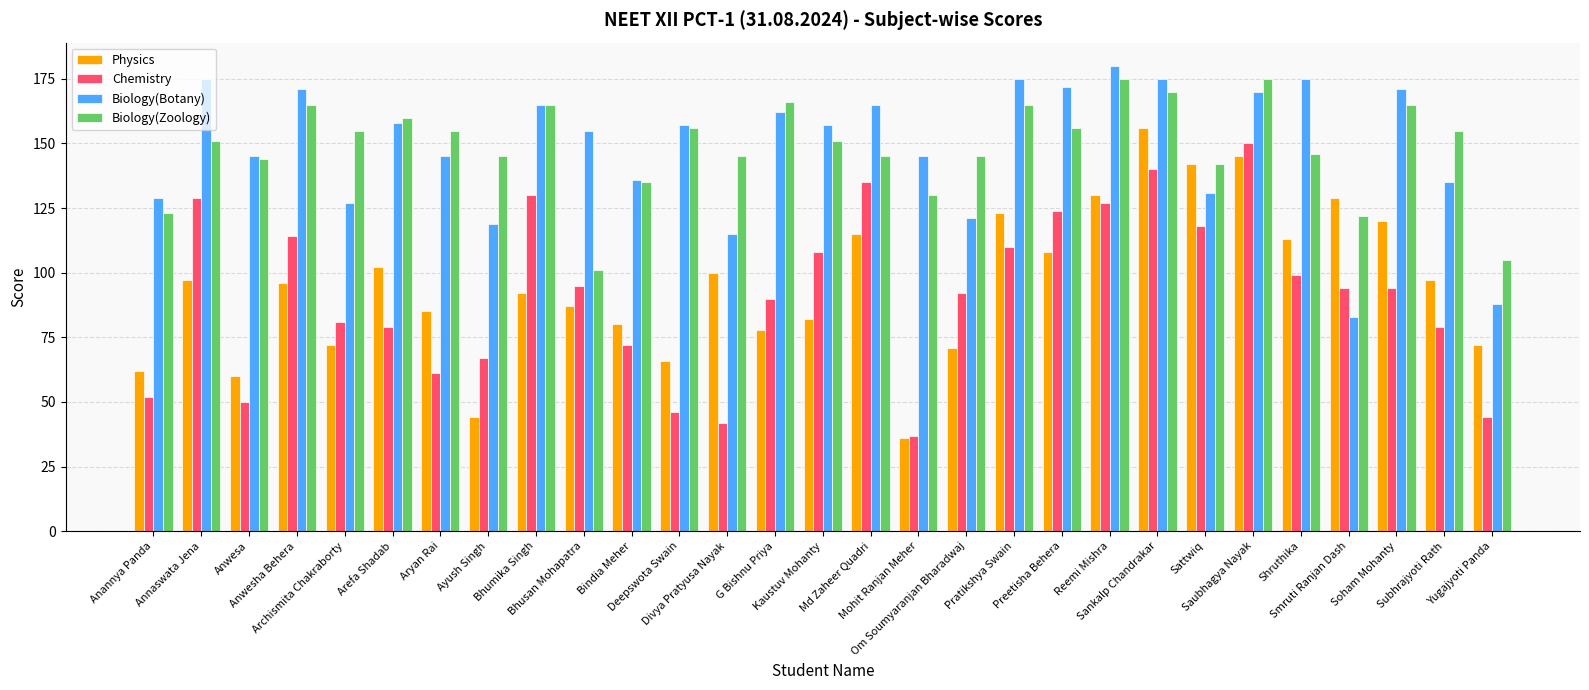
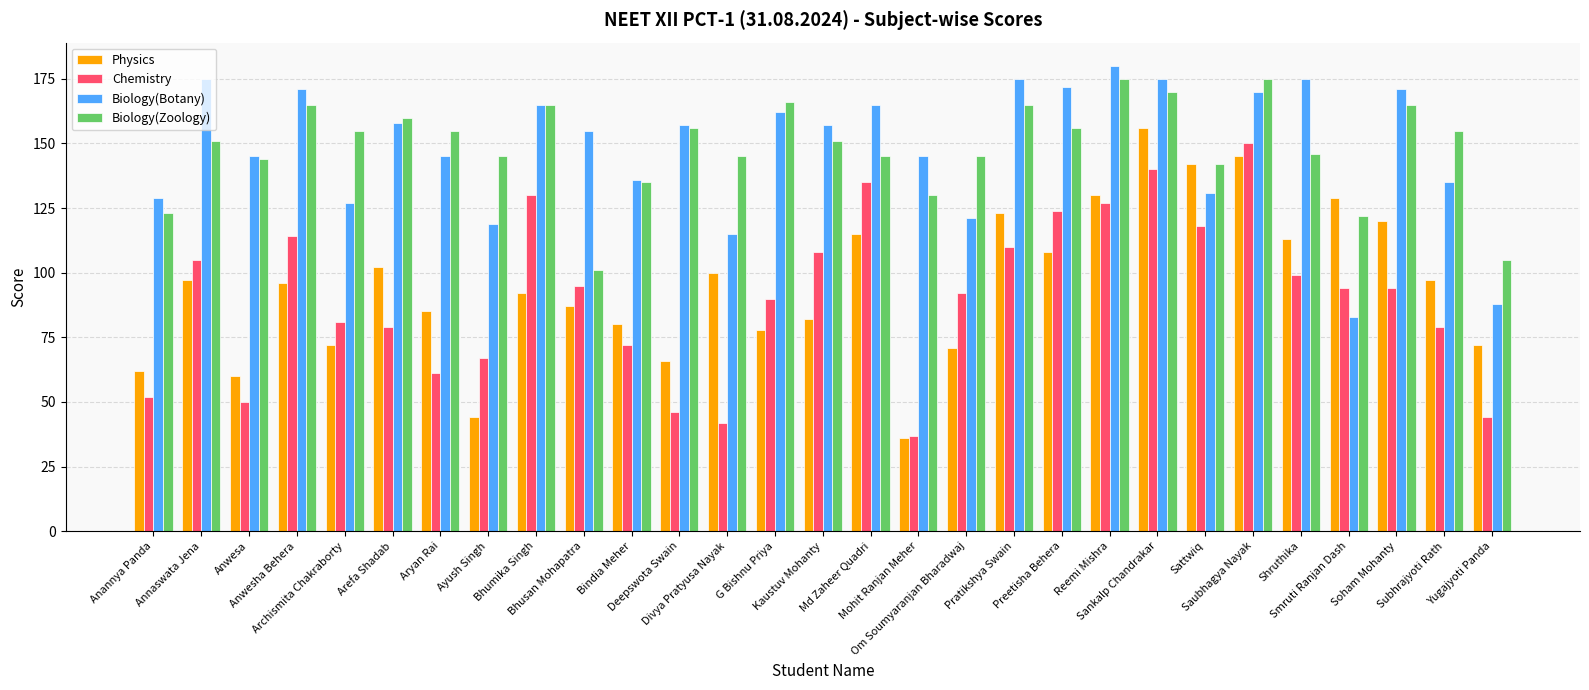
  {
    "Physics": {
      "Anannya Panda": 62,
      "Annaswata Jena": 97,
      "Anwesa": 60,
      "Anwesha Behera": 96,
      "Archismita Chakraborty": 72,
      "Arefa Shadab": 102,
      "Aryan Rai": 85,
      "Ayush Singh": 44,
      "Bhumika Singh": 92,
      "Bhusan Mohapatra": 87,
      "Bindia Meher": 80,
      "Deepswota Swain": 66,
      "Divya Pratyusa Nayak": 100,
      "G Bishnu Priya": 78,
      "Kaustuv Mohanty": 82,
      "Md Zaheer Quadri": 115,
      "Mohit Ranjan Meher": 36,
      "Om Soumyaranjan Bharadwaj": 71,
      "Pratikshya Swain": 123,
      "Preetisha Behera": 108,
      "Reemi Mishra": 130,
      "Sankalp Chandrakar": 156,
      "Sattwiq": 142,
      "Saubhagya Nayak": 145,
      "Shruthika": 113,
      "Smruti Ranjan Dash": 129,
      "Soham Mohanty": 120,
      "Subhrajyoti Rath": 97,
      "Yugajyoti Panda": 72
    },
    "Chemistry": {
      "Anannya Panda": 52,
-     "Annaswata Jena": 129,
+     "Annaswata Jena": 105,
      "Anwesa": 50,
      "Anwesha Behera": 114,
      "Archismita Chakraborty": 81,
      "Arefa Shadab": 79,
      "Aryan Rai": 61,
      "Ayush Singh": 67,
      "Bhumika Singh": 130,
      "Bhusan Mohapatra": 95,
      "Bindia Meher": 72,
      "Deepswota Swain": 46,
      "Divya Pratyusa Nayak": 42,
      "G Bishnu Priya": 90,
      "Kaustuv Mohanty": 108,
      "Md Zaheer Quadri": 135,
      "Mohit Ranjan Meher": 37,
      "Om Soumyaranjan Bharadwaj": 92,
      "Pratikshya Swain": 110,
      "Preetisha Behera": 124,
      "Reemi Mishra": 127,
      "Sankalp Chandrakar": 140,
      "Sattwiq": 118,
      "Saubhagya Nayak": 150,
      "Shruthika": 99,
      "Smruti Ranjan Dash": 94,
      "Soham Mohanty": 94,
      "Subhrajyoti Rath": 79,
      "Yugajyoti Panda": 44
    },
    "Biology(Botany)": {
      "Anannya Panda": 129,
      "Anwesa": 145,
      "Anwesha Behera": 171,
      "Archismita Chakraborty": 127,
      "Arefa Shadab": 158,
      "Aryan Rai": 145,
      "Ayush Singh": 119,
      "Bhumika Singh": 165,
      "Bhusan Mohapatra": 155,
      "Bindia Meher": 136,
      "Deepswota Swain": 157,
      "Divya Pratyusa Nayak": 115,
      "G Bishnu Priya": 162,
      "Kaustuv Mohanty": 157,
      "Md Zaheer Quadri": 165,
      "Mohit Ranjan Meher": 145,
      "Om Soumyaranjan Bharadwaj": 121,
      "Pratikshya Swain": 175,
      "Preetisha Behera": 172,
      "Reemi Mishra": 180,
      "Sankalp Chandrakar": 175,
      "Sattwiq": 131,
      "Saubhagya Nayak": 170,
      "Shruthika": 175,
      "Smruti Ranjan Dash": 83,
      "Soham Mohanty": 171,
      "Subhrajyoti Rath": 135,
      "Yugajyoti Panda": 88
    },
    "Biology(Zoology)": {
      "Anannya Panda": 123,
      "Annaswata Jena": 151,
      "Anwesa": 144,
      "Anwesha Behera": 165,
      "Archismita Chakraborty": 155,
      "Arefa Shadab": 160,
      "Aryan Rai": 155,
      "Ayush Singh": 145,
      "Bhumika Singh": 165,
      "Bhusan Mohapatra": 101,
      "Bindia Meher": 135,
      "Deepswota Swain": 156,
      "Divya Pratyusa Nayak": 145,
      "G Bishnu Priya": 166,
      "Kaustuv Mohanty": 151,
      "Md Zaheer Quadri": 145,
      "Mohit Ranjan Meher": 130,
      "Om Soumyaranjan Bharadwaj": 145,
      "Pratikshya Swain": 165,
      "Preetisha Behera": 156,
      "Reemi Mishra": 175,
      "Sankalp Chandrakar": 170,
      "Sattwiq": 142,
      "Saubhagya Nayak": 175,
      "Shruthika": 146,
      "Smruti Ranjan Dash": 122,
      "Soham Mohanty": 165,
      "Subhrajyoti Rath": 155,
      "Yugajyoti Panda": 105
    }
  }
